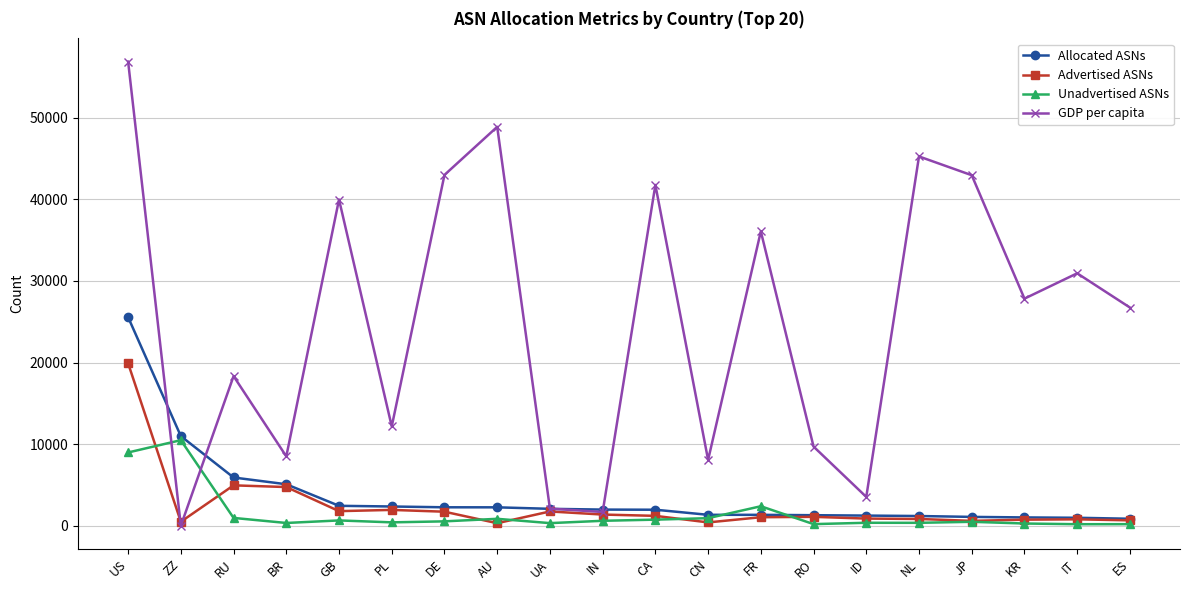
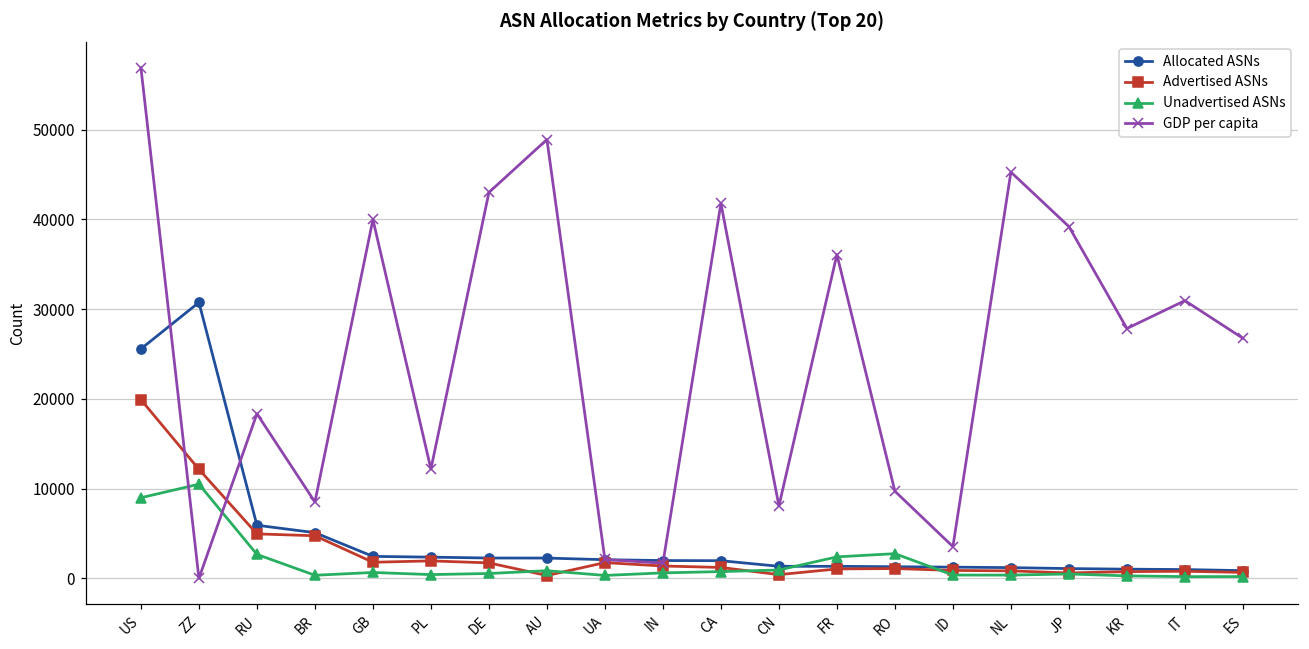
  {
    "Allocated ASNs": {
      "US": 26000,
-     "ZZ": 11000,
+     "ZZ": 31000,
      "RU": 6000,
      "BR": 5000,
      "GB": 2000,
      "PL": 2000,
      "DE": 2000,
      "AU": 2000,
      "CA": 2000,
      "CN": 1000,
      "ID": 1000,
      "NL": 1000,
      "JP": 1000
    },
    "Advertised ASNs": {
      "US": 20000,
-     "ZZ": 0,
+     "ZZ": 12000,
      "RU": 5000,
      "BR": 5000,
      "GB": 2000,
      "PL": 2000,
      "DE": 2000,
      "AU": 0,
      "UA": 2000,
      "IN": 1000,
      "CA": 1000,
      "CN": 0,
      "ID": 1000,
      "NL": 1000
    },
    "Unadvertised ASNs": {
      "US": 9000,
      "ZZ": 10000,
-     "RU": 1000,
+     "RU": 3000,
      "BR": 0,
      "GB": 1000,
      "PL": 0,
      "DE": 1000,
      "AU": 1000,
      "UA": 0,
      "IN": 1000,
      "CA": 1000,
      "CN": 1000,
      "FR": 2000,
-     "RO": 0,
+     "RO": 3000,
      "ID": 0,
      "NL": 0,
      "KR": 0,
      "IT": 0,
      "ES": 0
    },
    "GDP per capita": {
      "US": 57000,
      "ZZ": 0,
      "RU": 18000,
      "BR": 9000,
      "GB": 40000,
      "PL": 12000,
      "DE": 43000,
      "AU": 49000,
      "CA": 42000,
      "CN": 8000,
      "FR": 36000,
      "RO": 10000,
      "ID": 4000,
      "NL": 45000,
-     "JP": 43000,
+     "JP": 39000,
      "KR": 28000,
      "IT": 31000,
      "ES": 27000
    }
  }
